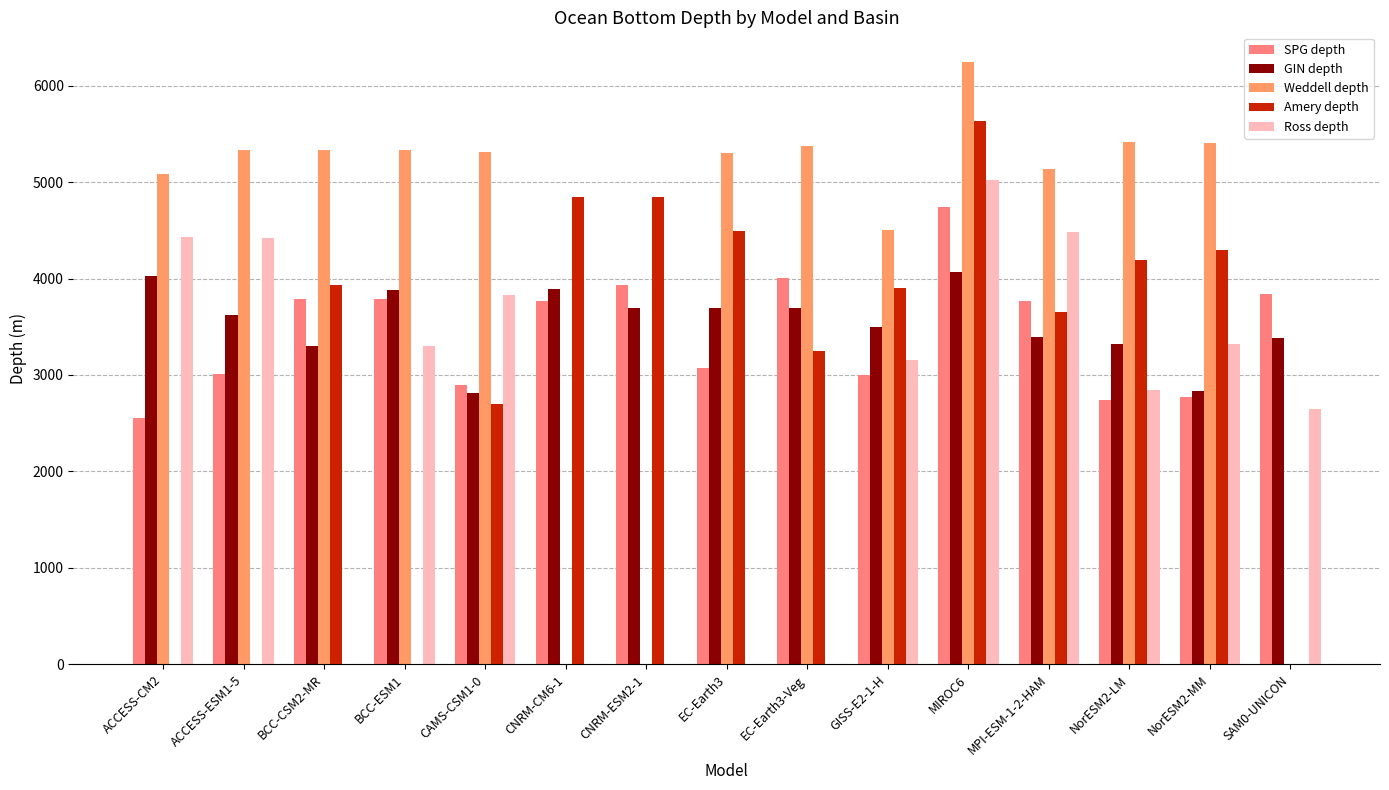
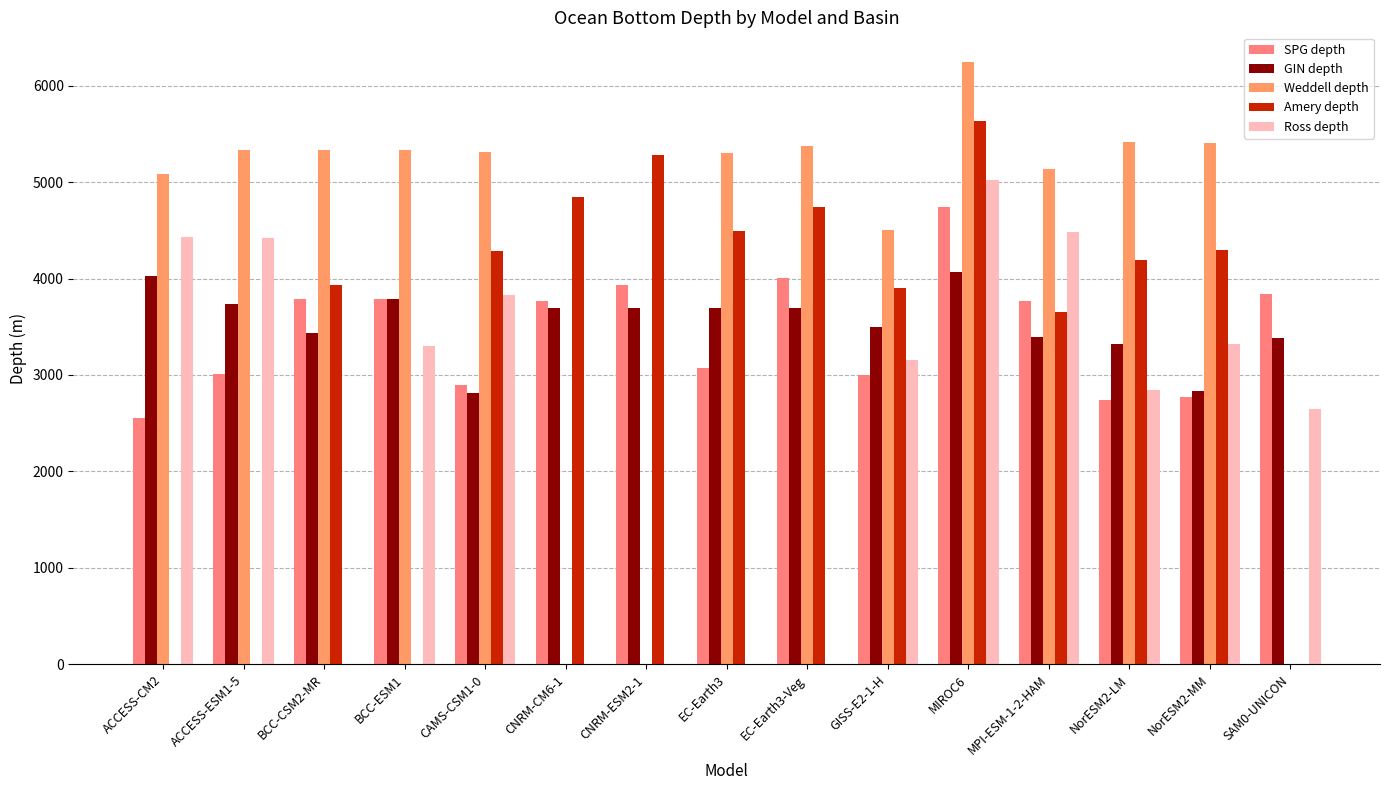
  {
    "GIN depth": {
      "ACCESS-CM2": 4000,
-     "ACCESS-ESM1-5": 3600,
-     "BCC-CSM2-MR": 3300,
-     "BCC-ESM1": 3900,
+     "ACCESS-ESM1-5": 3700,
+     "BCC-CSM2-MR": 3400,
+     "BCC-ESM1": 3800,
      "CAMS-CSM1-0": 2800,
-     "CNRM-CM6-1": 3900,
+     "CNRM-CM6-1": 3700,
      "CNRM-ESM2-1": 3700,
      "EC-Earth3": 3700,
      "EC-Earth3-Veg": 3700,
      "GISS-E2-1-H": 3500,
      "MIROC6": 4100,
      "MPI-ESM-1-2-HAM": 3400,
      "NorESM2-LM": 3300,
      "NorESM2-MM": 2800,
      "SAM0-UNICON": 3400
    },
    "Amery depth": {
      "ACCESS-CM2": 0,
      "ACCESS-ESM1-5": 0,
      "BCC-CSM2-MR": 3900,
      "BCC-ESM1": 0,
-     "CAMS-CSM1-0": 2700,
+     "CAMS-CSM1-0": 4300,
      "CNRM-CM6-1": 4800,
-     "CNRM-ESM2-1": 4800,
+     "CNRM-ESM2-1": 5300,
      "EC-Earth3": 4500,
-     "EC-Earth3-Veg": 3300,
+     "EC-Earth3-Veg": 4700,
      "GISS-E2-1-H": 3900,
      "MIROC6": 5600,
      "MPI-ESM-1-2-HAM": 3700,
      "NorESM2-LM": 4200,
      "NorESM2-MM": 4300,
      "SAM0-UNICON": 0
    },
    "Ross depth": {
      "ACCESS-CM2": 4400,
      "ACCESS-ESM1-5": 4400,
      "BCC-CSM2-MR": 0,
      "BCC-ESM1": 3300,
      "CAMS-CSM1-0": 3800,
      "CNRM-CM6-1": 0,
      "CNRM-ESM2-1": 0,
      "EC-Earth3": 0,
      "EC-Earth3-Veg": 0,
      "GISS-E2-1-H": 3200,
      "MIROC6": 5000,
      "MPI-ESM-1-2-HAM": 4500,
      "NorESM2-LM": 2800,
      "NorESM2-MM": 3300,
      "SAM0-UNICON": 2600
    }
  }
